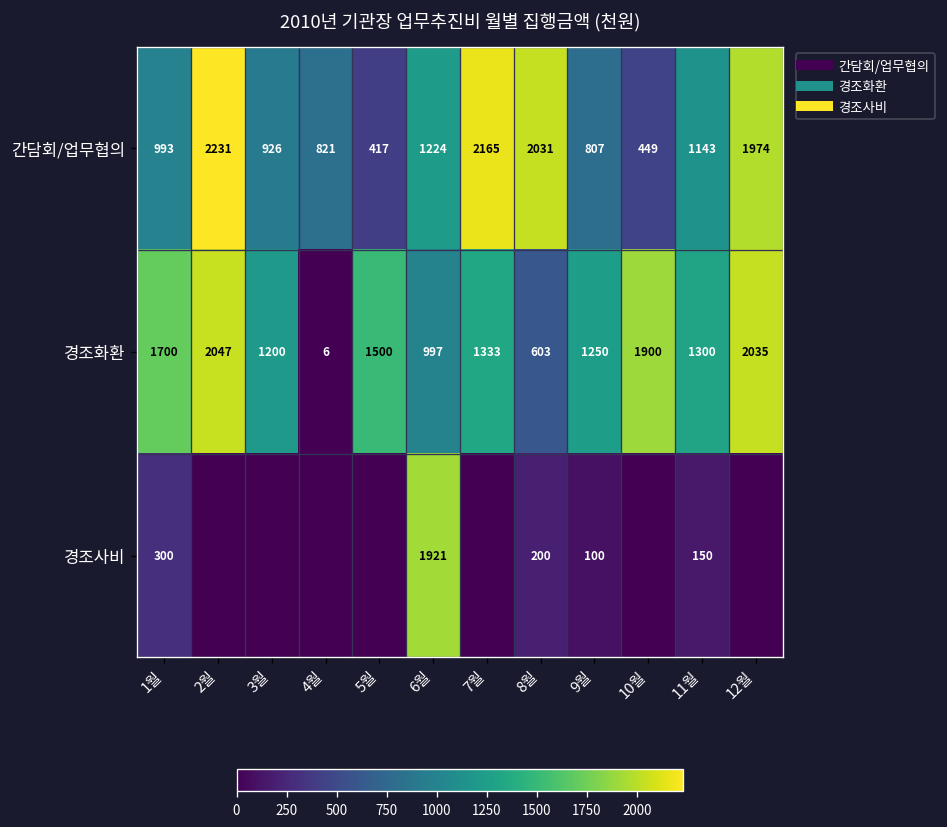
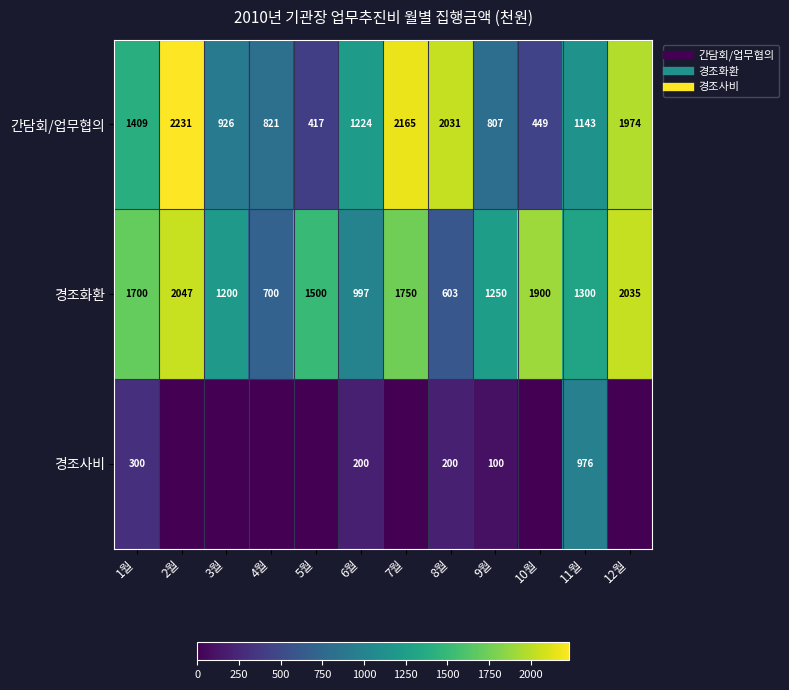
  {
    "간담회/업무협의": {
-     "1월": 993,
+     "1월": 1409,
      "2월": 2231,
      "3월": 926,
      "4월": 821,
      "5월": 417,
      "6월": 1224,
      "7월": 2165,
      "8월": 2031,
      "9월": 807,
      "10월": 449,
      "11월": 1143,
      "12월": 1974
    },
    "경조화환": {
      "1월": 1700,
      "2월": 2047,
      "3월": 1200,
-     "4월": 6,
+     "4월": 700,
      "5월": 1500,
      "6월": 997,
-     "7월": 1333,
+     "7월": 1750,
      "8월": 603,
      "9월": 1250,
      "10월": 1900,
      "11월": 1300,
      "12월": 2035
    },
    "경조사비": {
      "1월": 300,
-     "6월": 1921,
+     "6월": 200,
      "8월": 200,
      "9월": 100,
-     "11월": 150
+     "11월": 976
    }
  }
